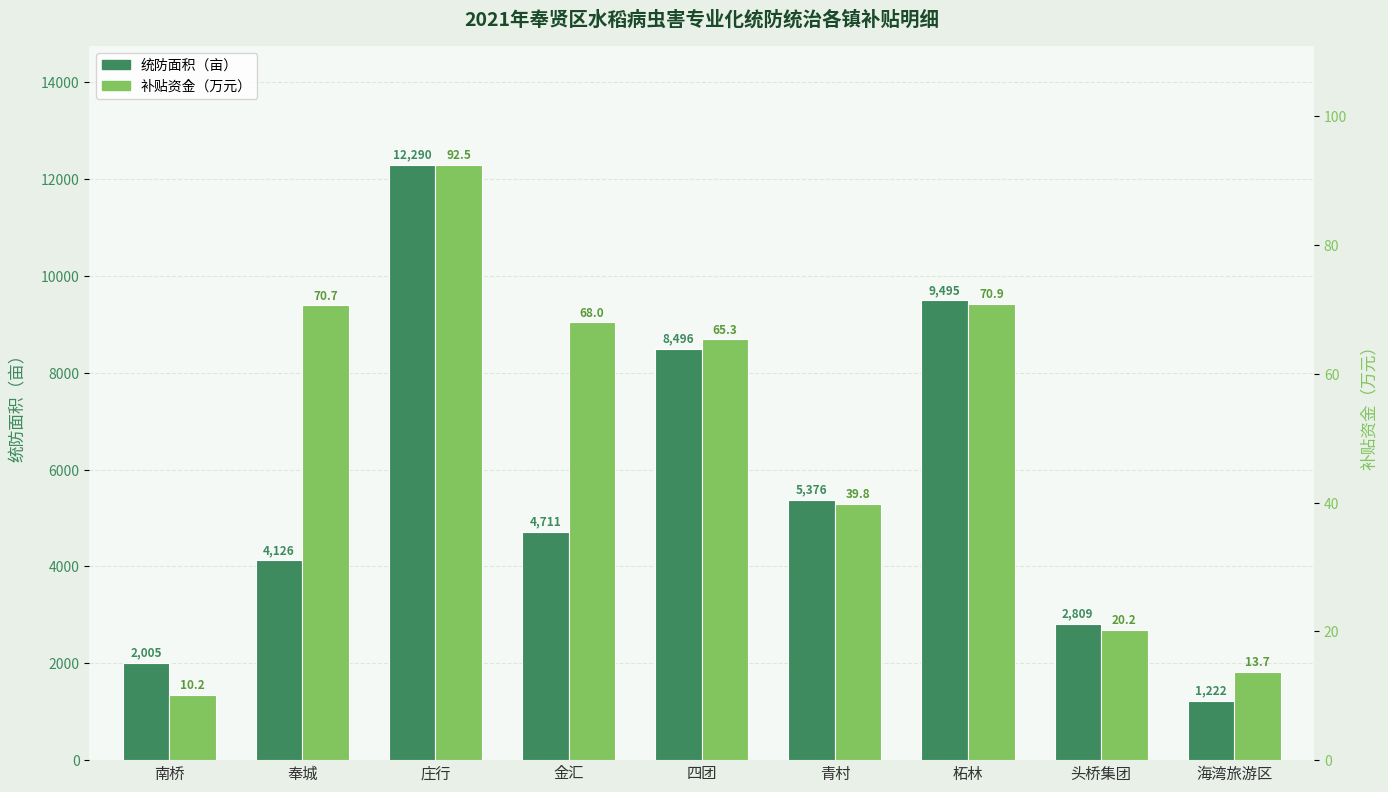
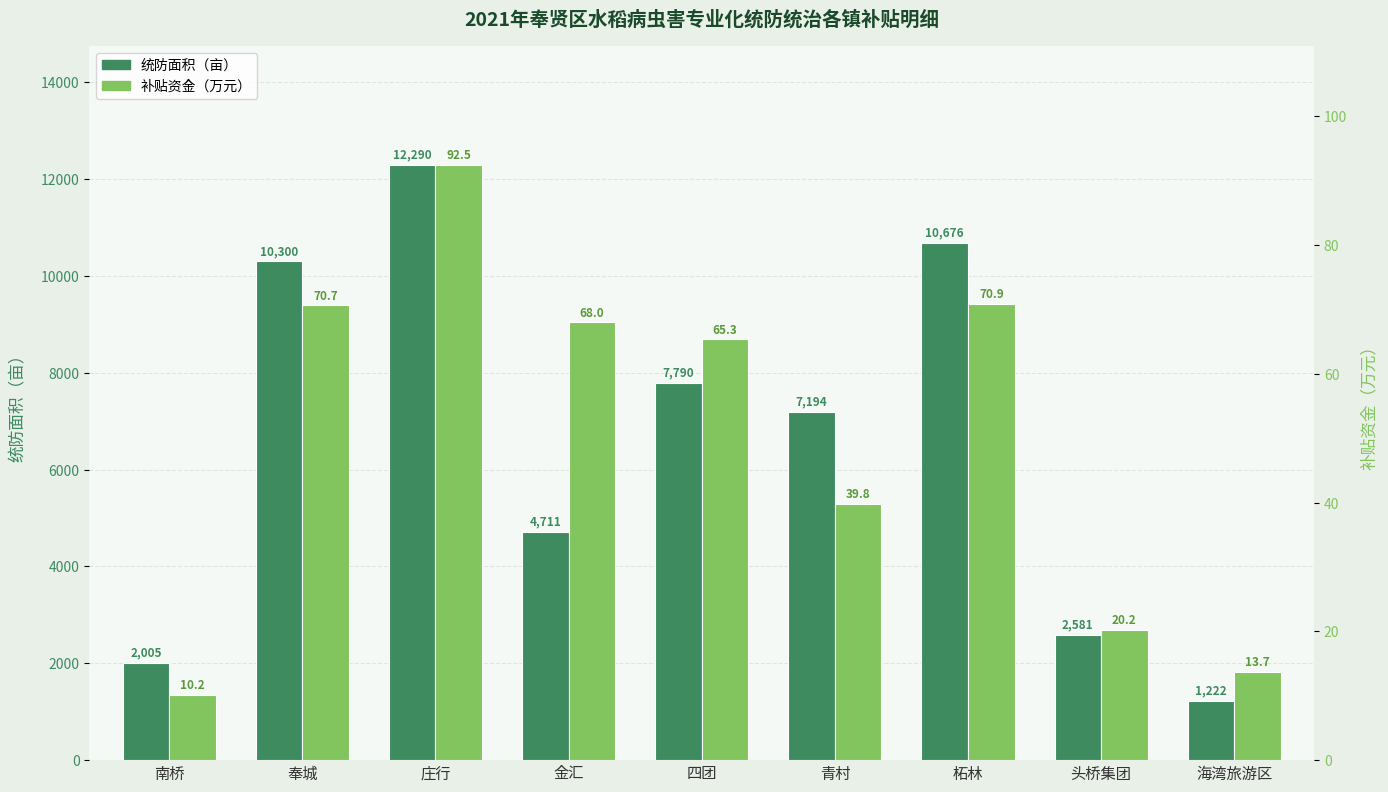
  {
    "统防面积（亩）": {
      "南桥": "2,005",
-     "奉城": "4,126",
+     "奉城": "10,300",
      "庄行": "12,290",
      "金汇": "4,711",
-     "四团": "8,496",
-     "青村": "5,376",
-     "柘林": "9,495",
-     "头桥集团": "2,809",
+     "四团": "7,790",
+     "青村": "7,194",
+     "柘林": "10,676",
+     "头桥集团": "2,581",
      "海湾旅游区": "1,222"
    },
    "补贴资金（万元）": {
      "南桥": "10.2",
      "奉城": "70.7",
      "庄行": "92.5",
      "金汇": "68.0",
      "四团": "65.3",
      "青村": "39.8",
      "柘林": "70.9",
      "头桥集团": "20.2",
      "海湾旅游区": "13.7"
    }
  }
